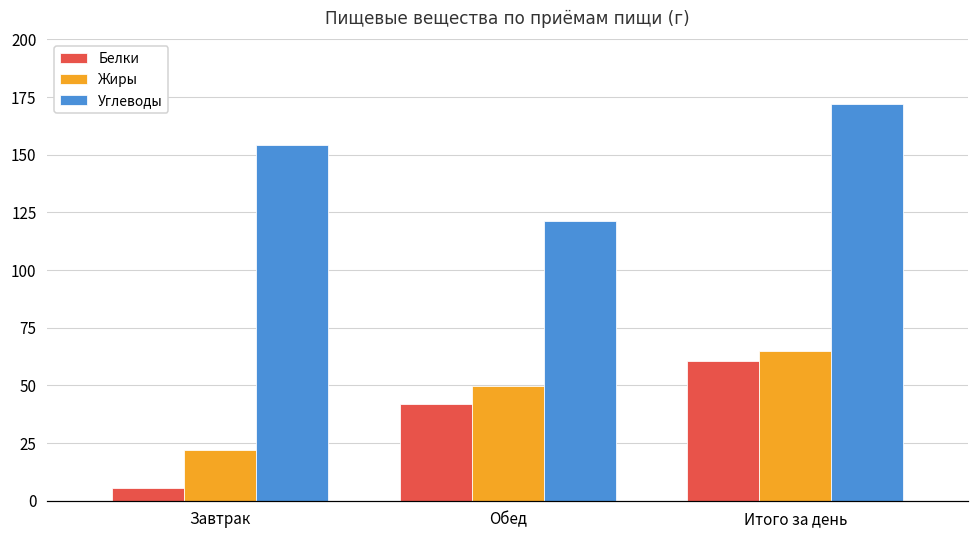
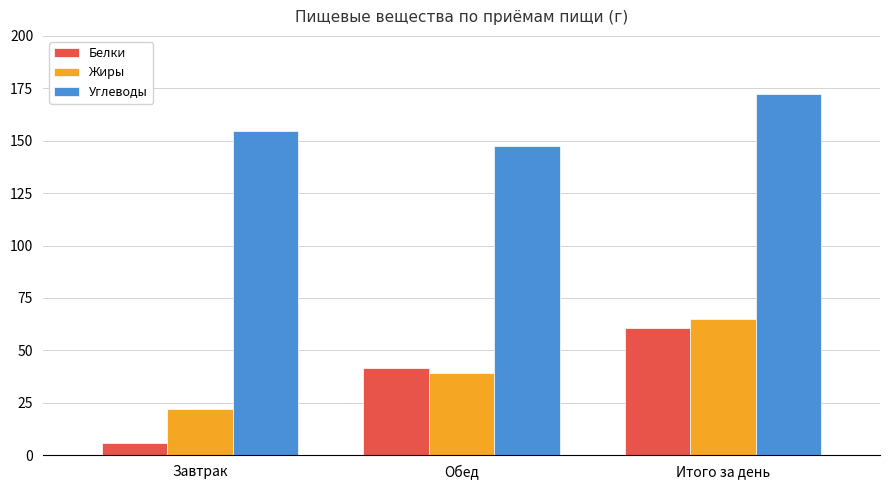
  {
    "Белки": {
      "Завтрак": 6,
      "Обед": 42,
      "Итого за день": 61
    },
    "Жиры": {
      "Завтрак": 22,
-     "Обед": 50,
+     "Обед": 39,
      "Итого за день": 65
    },
    "Углеводы": {
      "Завтрак": 154,
-     "Обед": 122,
+     "Обед": 147,
      "Итого за день": 172
    }
  }
